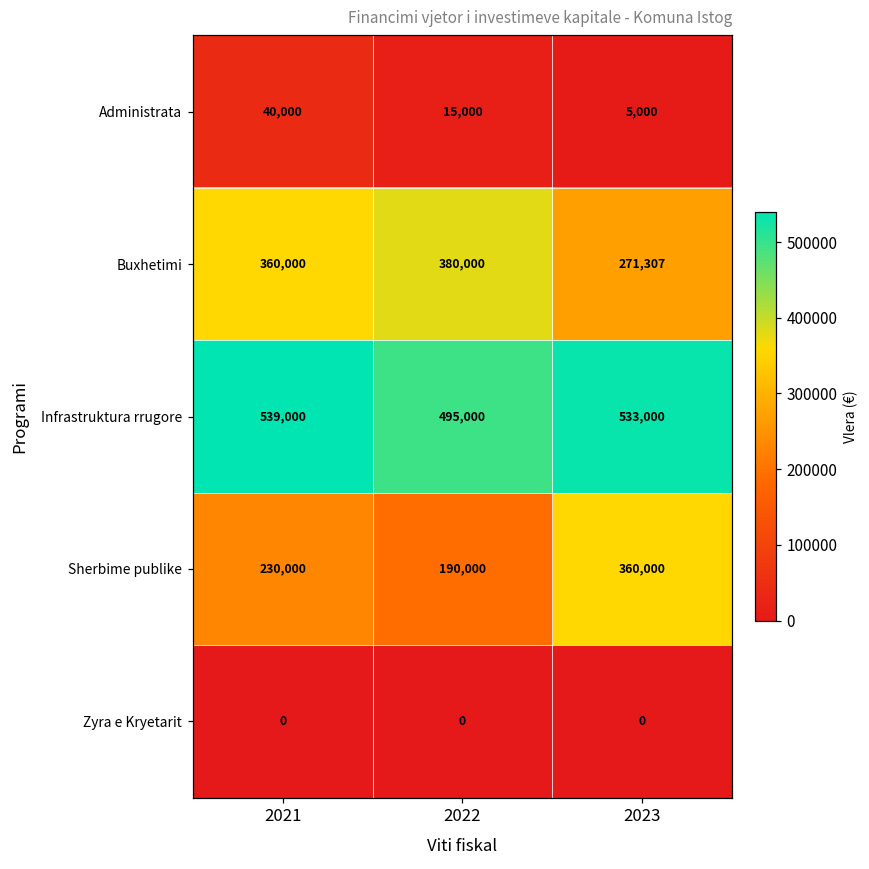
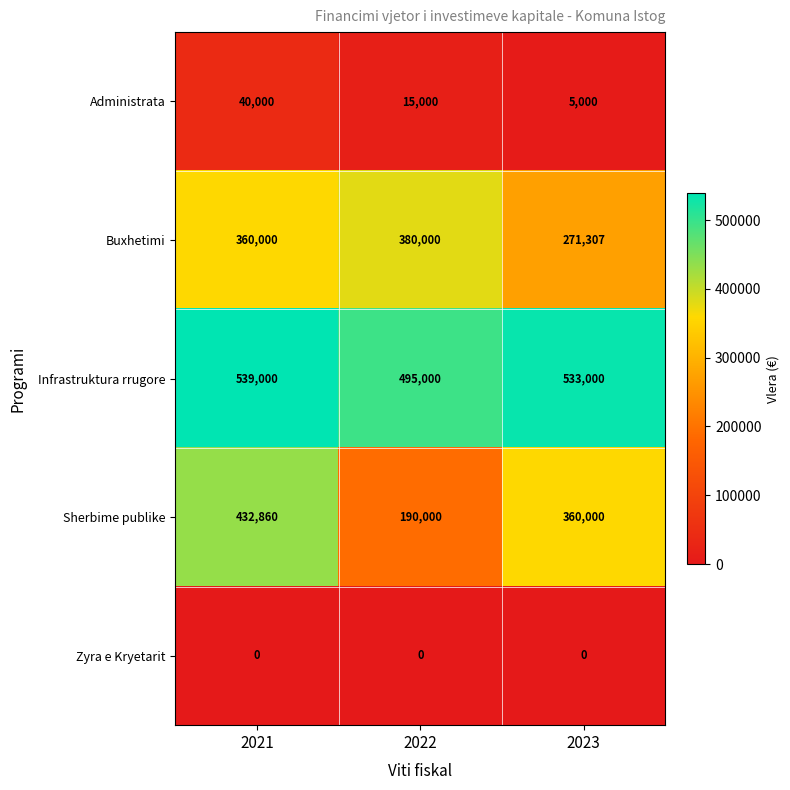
  {
    "Administrata": {
      "2021": "40,000",
      "2022": "15,000",
      "2023": "5,000"
    },
    "Buxhetimi": {
      "2021": "360,000",
      "2022": "380,000",
      "2023": "271,307"
    },
    "Infrastruktura rrugore": {
      "2021": "539,000",
      "2022": "495,000",
      "2023": "533,000"
    },
    "Sherbime publike": {
-     "2021": "230,000",
+     "2021": "432,860",
      "2022": "190,000",
      "2023": "360,000"
    },
    "Zyra e Kryetarit": {
      "2021": "0",
      "2022": "0",
      "2023": "0"
    }
  }
